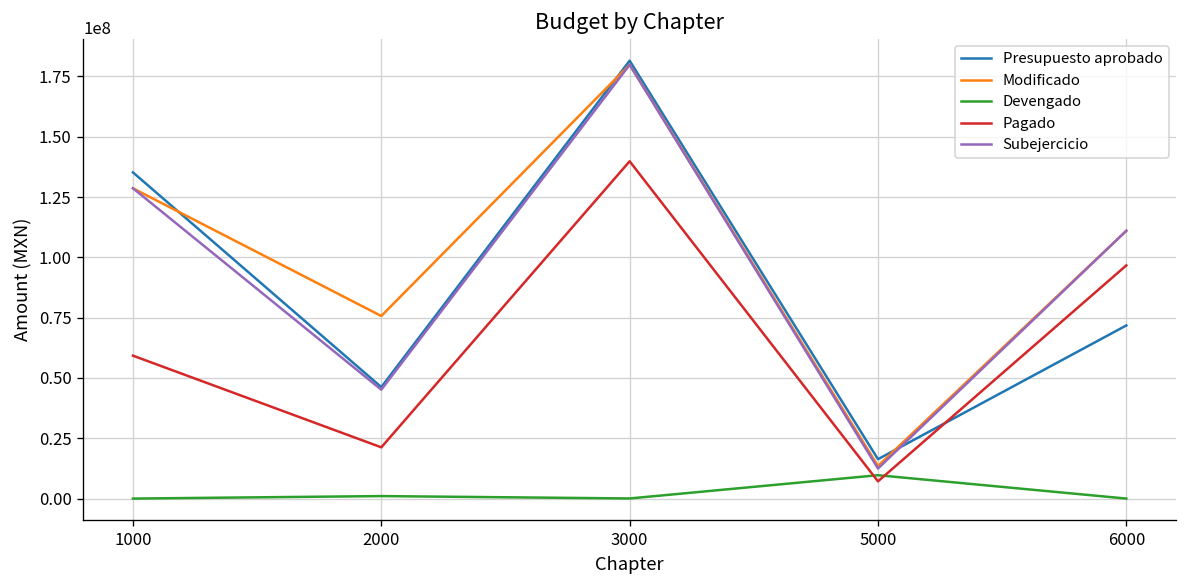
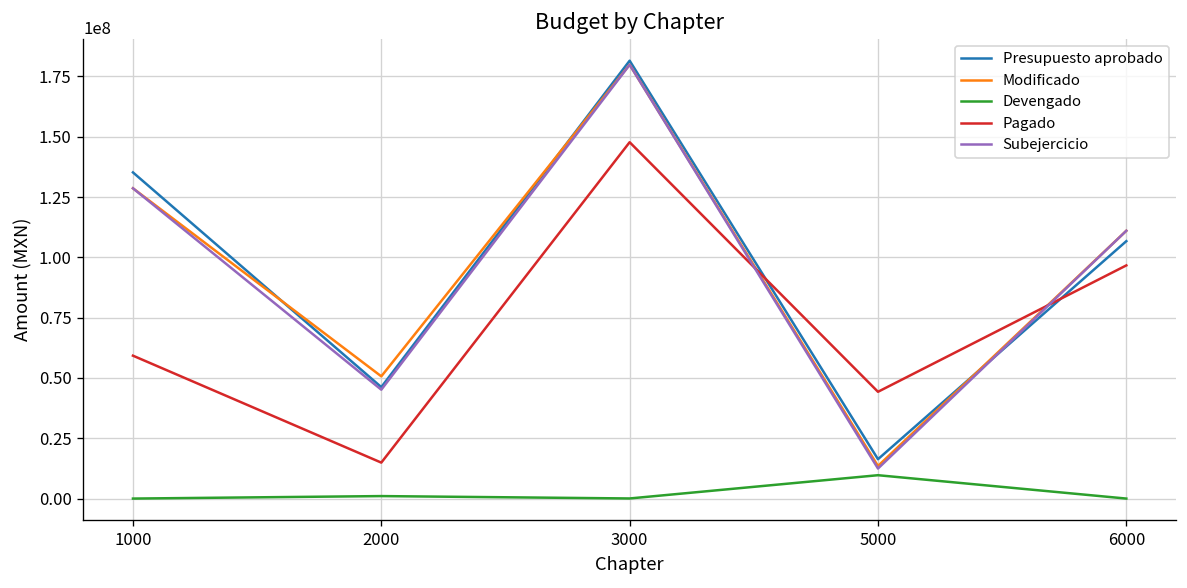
  {
    "Presupuesto aprobado": {
      "1000": 135000000,
      "3000": 182000000,
      "5000": 16000000,
-     "6000": 72000000
+     "6000": 107000000
    },
    "Modificado": {
-     "2000": 76000000
+     "2000": 51000000
    },
    "Devengado": {
      "1000": 0,
      "2000": 1000000,
      "3000": 0,
      "5000": 10000000,
      "6000": 0
    },
    "Pagado": {
      "1000": 59000000,
-     "2000": 21000000,
-     "3000": 140000000,
-     "5000": 7000000,
+     "2000": 15000000,
+     "3000": 148000000,
+     "5000": 44000000,
      "6000": 97000000
    }
  }
